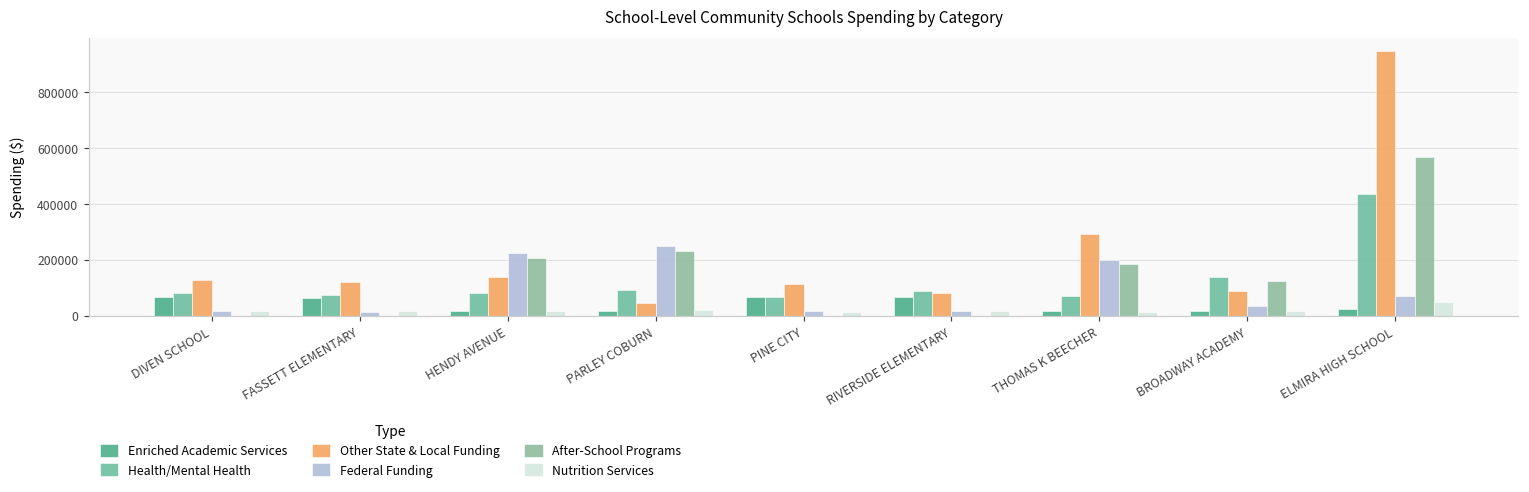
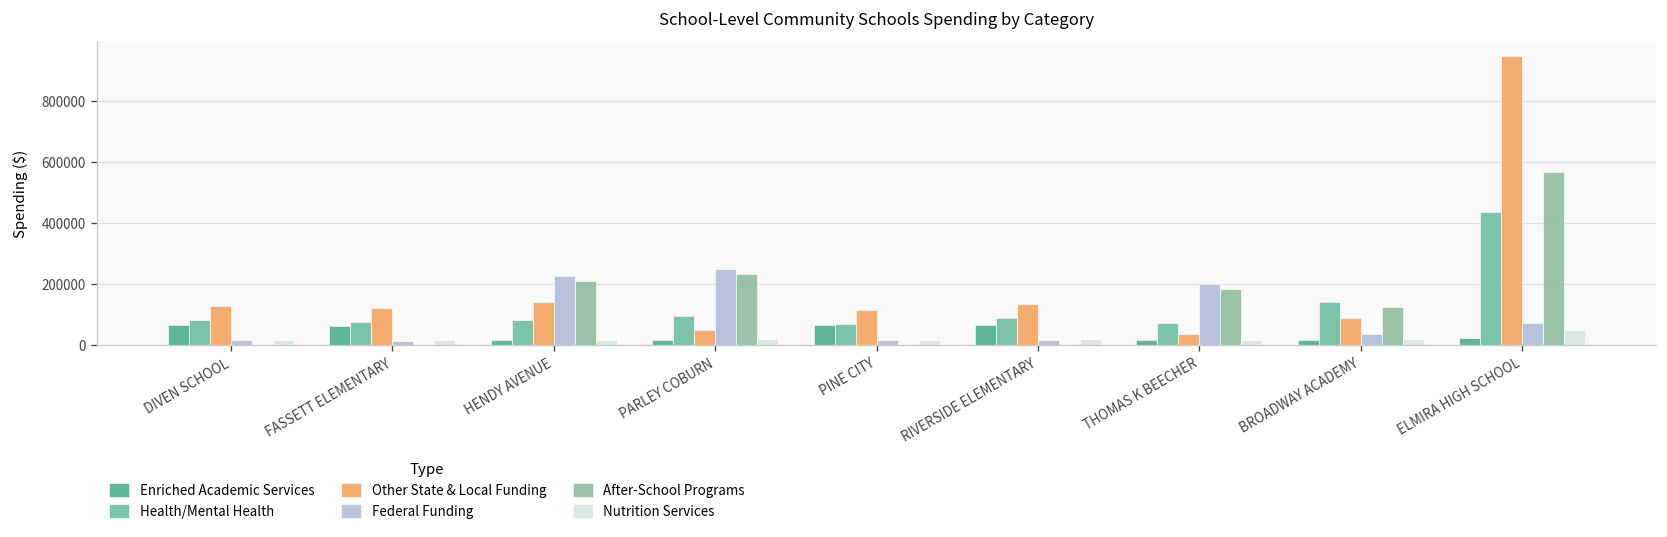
  {
    "Other State & Local Funding": {
      "DIVEN SCHOOL": 130000,
      "FASSETT ELEMENTARY": 120000,
      "HENDY AVENUE": 140000,
      "PARLEY COBURN": 50000,
      "PINE CITY": 110000,
-     "RIVERSIDE ELEMENTARY": 80000,
-     "THOMAS K BEECHER": 290000,
+     "RIVERSIDE ELEMENTARY": 130000,
+     "THOMAS K BEECHER": 40000,
      "BROADWAY ACADEMY": 90000,
      "ELMIRA HIGH SCHOOL": 950000
    }
  }
